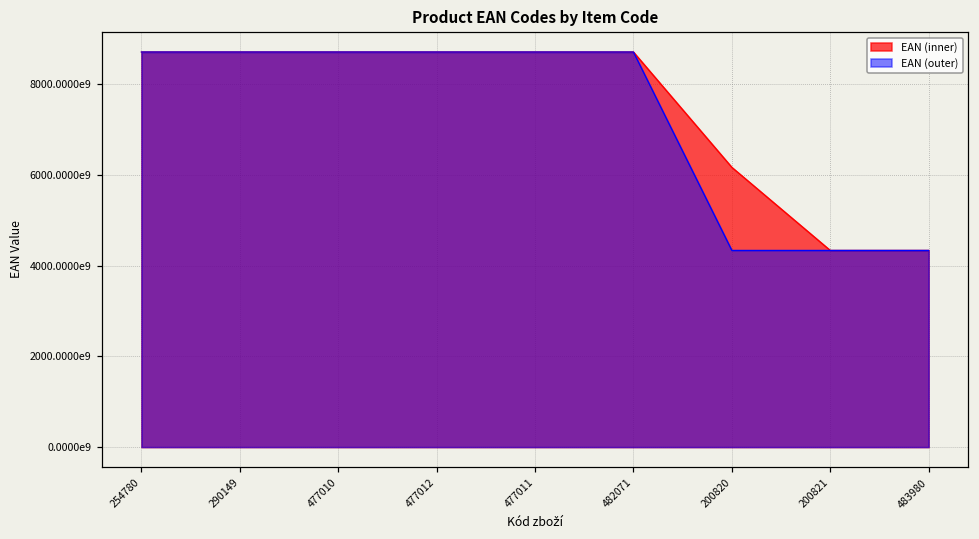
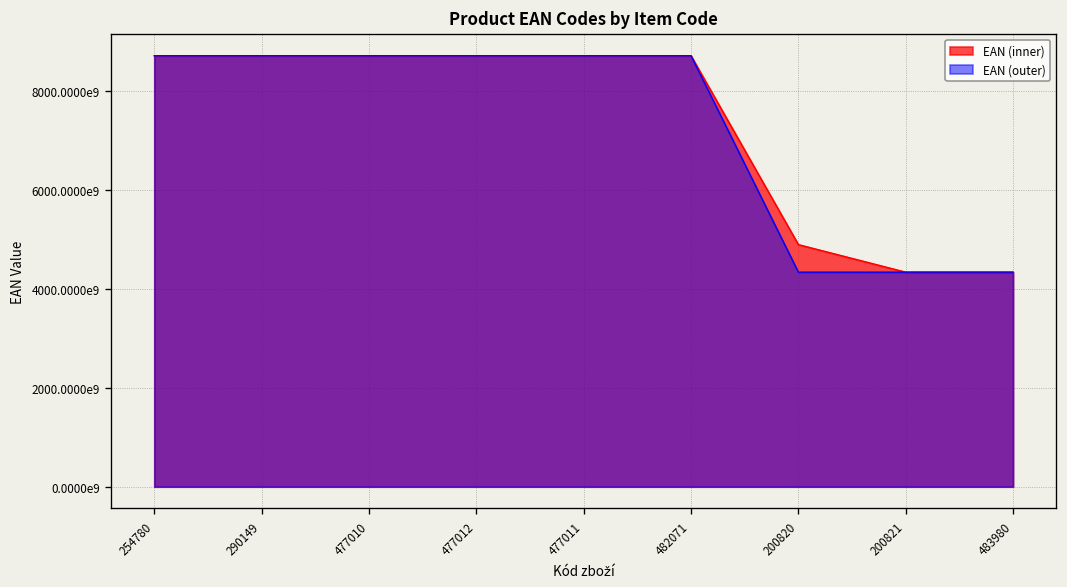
  {
    "EAN (inner)": {
-     "200820": 6200000000000
+     "200820": 4900000000000
    },
    "EAN (outer)": {
      "200820": 4300000000000
    }
  }
